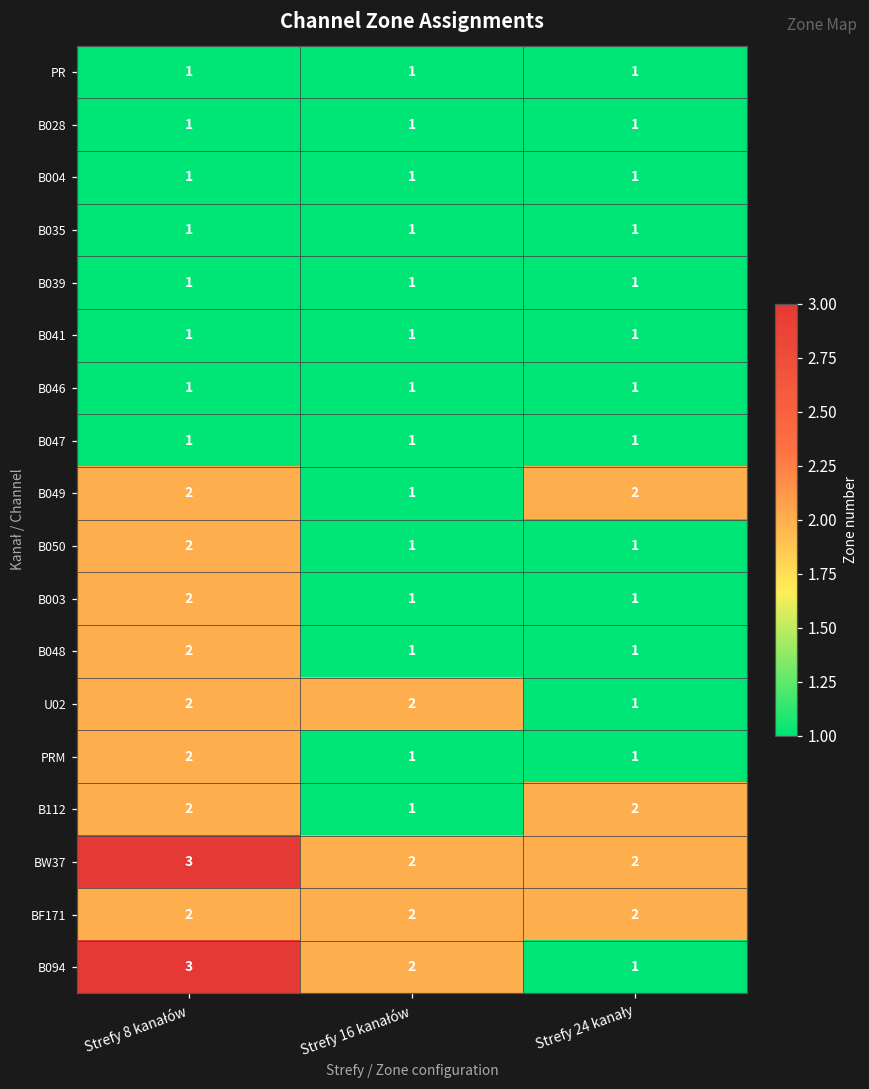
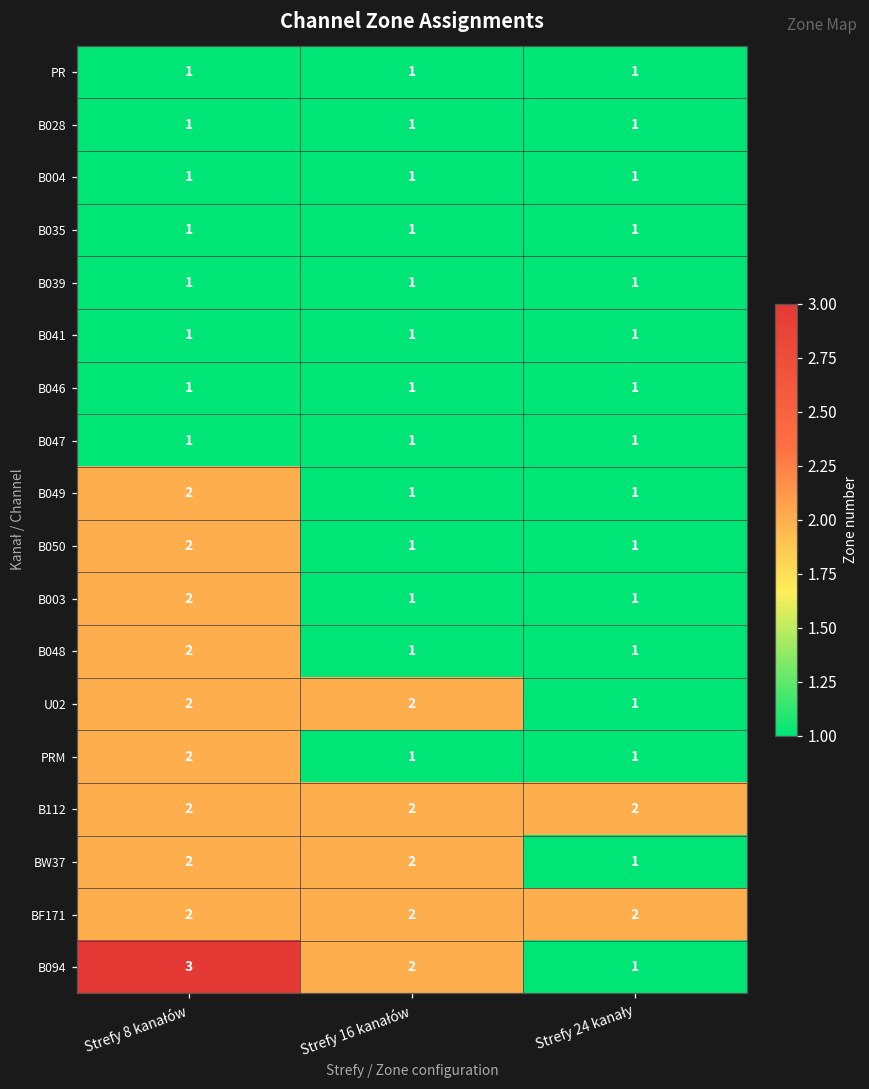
  {
    "PR": {
      "Strefy 8 kanałów": 1,
      "Strefy 16 kanałów": 1,
      "Strefy 24 kanały": 1
    },
    "B028": {
      "Strefy 8 kanałów": 1,
      "Strefy 16 kanałów": 1,
      "Strefy 24 kanały": 1
    },
    "B004": {
      "Strefy 8 kanałów": 1,
      "Strefy 16 kanałów": 1,
      "Strefy 24 kanały": 1
    },
    "B035": {
      "Strefy 8 kanałów": 1,
      "Strefy 16 kanałów": 1,
      "Strefy 24 kanały": 1
    },
    "B039": {
      "Strefy 8 kanałów": 1,
      "Strefy 16 kanałów": 1,
      "Strefy 24 kanały": 1
    },
    "B041": {
      "Strefy 8 kanałów": 1,
      "Strefy 16 kanałów": 1,
      "Strefy 24 kanały": 1
    },
    "B046": {
      "Strefy 8 kanałów": 1,
      "Strefy 16 kanałów": 1,
      "Strefy 24 kanały": 1
    },
    "B047": {
      "Strefy 8 kanałów": 1,
      "Strefy 16 kanałów": 1,
      "Strefy 24 kanały": 1
    },
    "B049": {
      "Strefy 8 kanałów": 2,
      "Strefy 16 kanałów": 1,
-     "Strefy 24 kanały": 2
+     "Strefy 24 kanały": 1
    },
    "B050": {
      "Strefy 8 kanałów": 2,
      "Strefy 16 kanałów": 1,
      "Strefy 24 kanały": 1
    },
    "B003": {
      "Strefy 8 kanałów": 2,
      "Strefy 16 kanałów": 1,
      "Strefy 24 kanały": 1
    },
    "B048": {
      "Strefy 8 kanałów": 2,
      "Strefy 16 kanałów": 1,
      "Strefy 24 kanały": 1
    },
    "U02": {
      "Strefy 8 kanałów": 2,
      "Strefy 16 kanałów": 2,
      "Strefy 24 kanały": 1
    },
    "PRM": {
      "Strefy 8 kanałów": 2,
      "Strefy 16 kanałów": 1,
      "Strefy 24 kanały": 1
    },
    "B112": {
      "Strefy 8 kanałów": 2,
-     "Strefy 16 kanałów": 1,
+     "Strefy 16 kanałów": 2,
      "Strefy 24 kanały": 2
    },
    "BW37": {
-     "Strefy 8 kanałów": 3,
+     "Strefy 8 kanałów": 2,
      "Strefy 16 kanałów": 2,
-     "Strefy 24 kanały": 2
+     "Strefy 24 kanały": 1
    },
    "BF171": {
      "Strefy 8 kanałów": 2,
      "Strefy 16 kanałów": 2,
      "Strefy 24 kanały": 2
    },
    "B094": {
      "Strefy 8 kanałów": 3,
      "Strefy 16 kanałów": 2,
      "Strefy 24 kanały": 1
    }
  }
